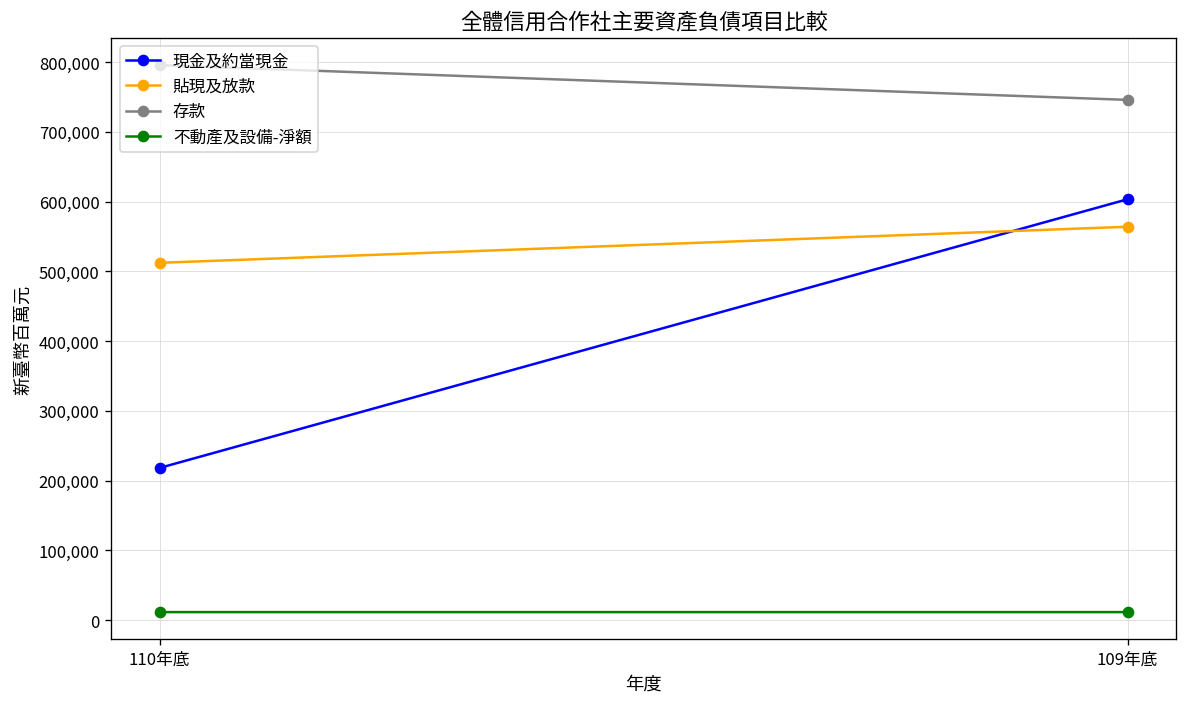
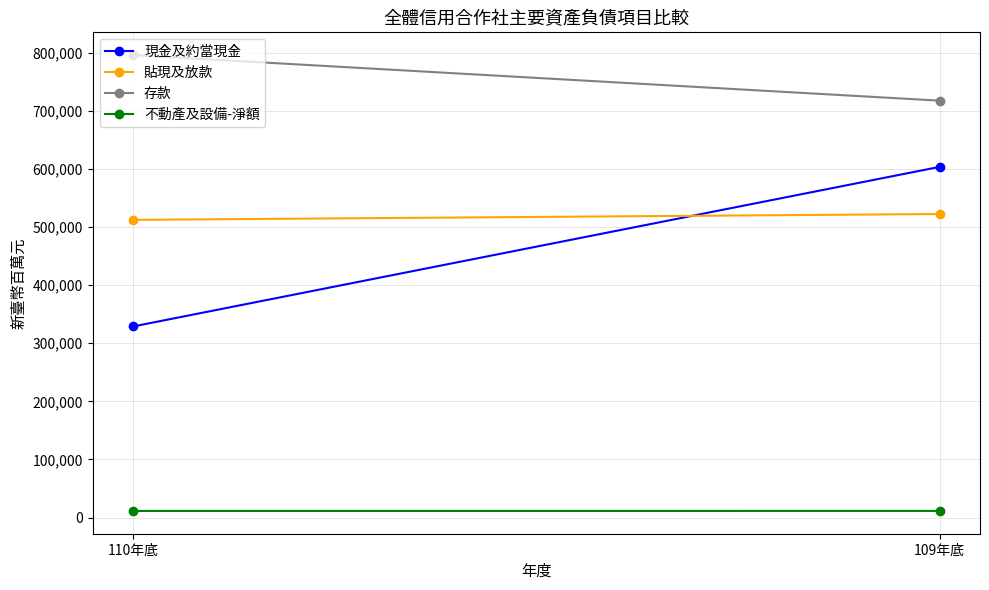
  {
    "現金及約當現金": {
-     "110年底": "220,000",
+     "110年底": "330,000",
      "109年底": "600,000"
    },
    "貼現及放款": {
      "110年底": "510,000",
-     "109年底": "560,000"
+     "109年底": "520,000"
    },
    "存款": {
-     "109年底": "750,000"
+     "109年底": "720,000"
    },
    "不動產及設備-淨額": {
      "110年底": "10,000",
      "109年底": "10,000"
    }
  }
